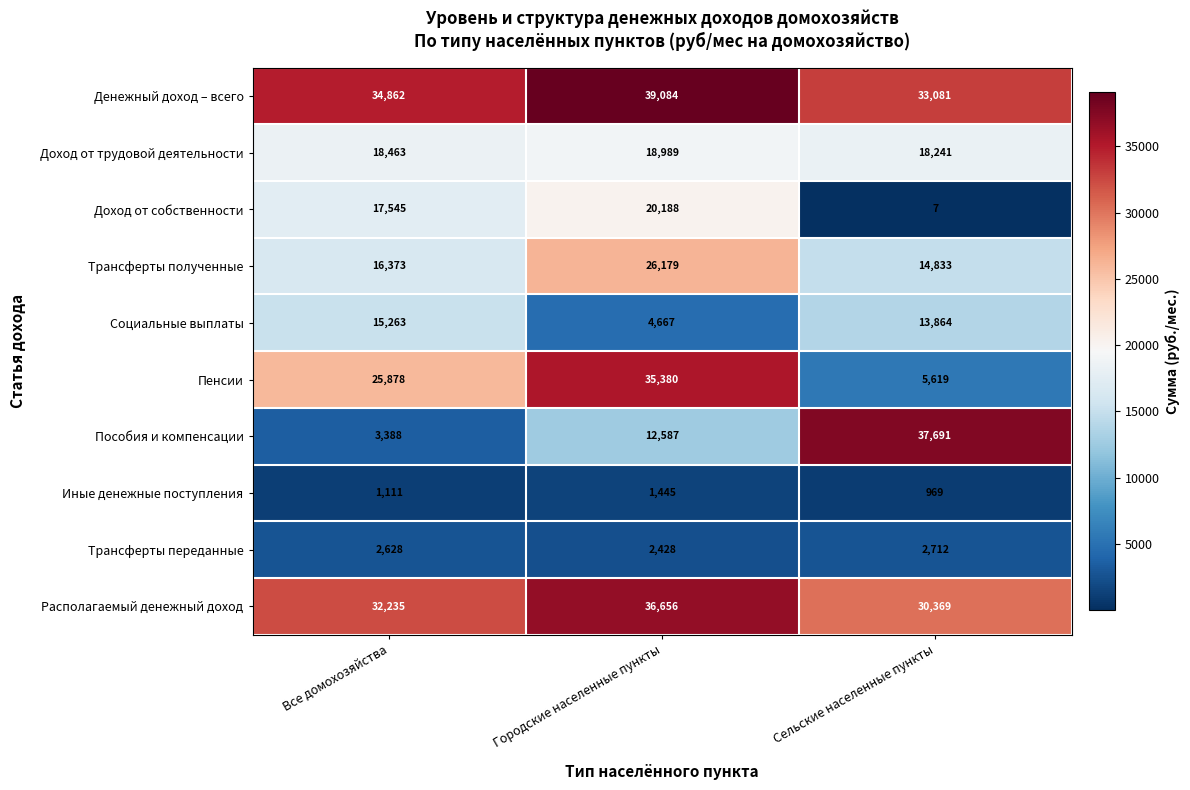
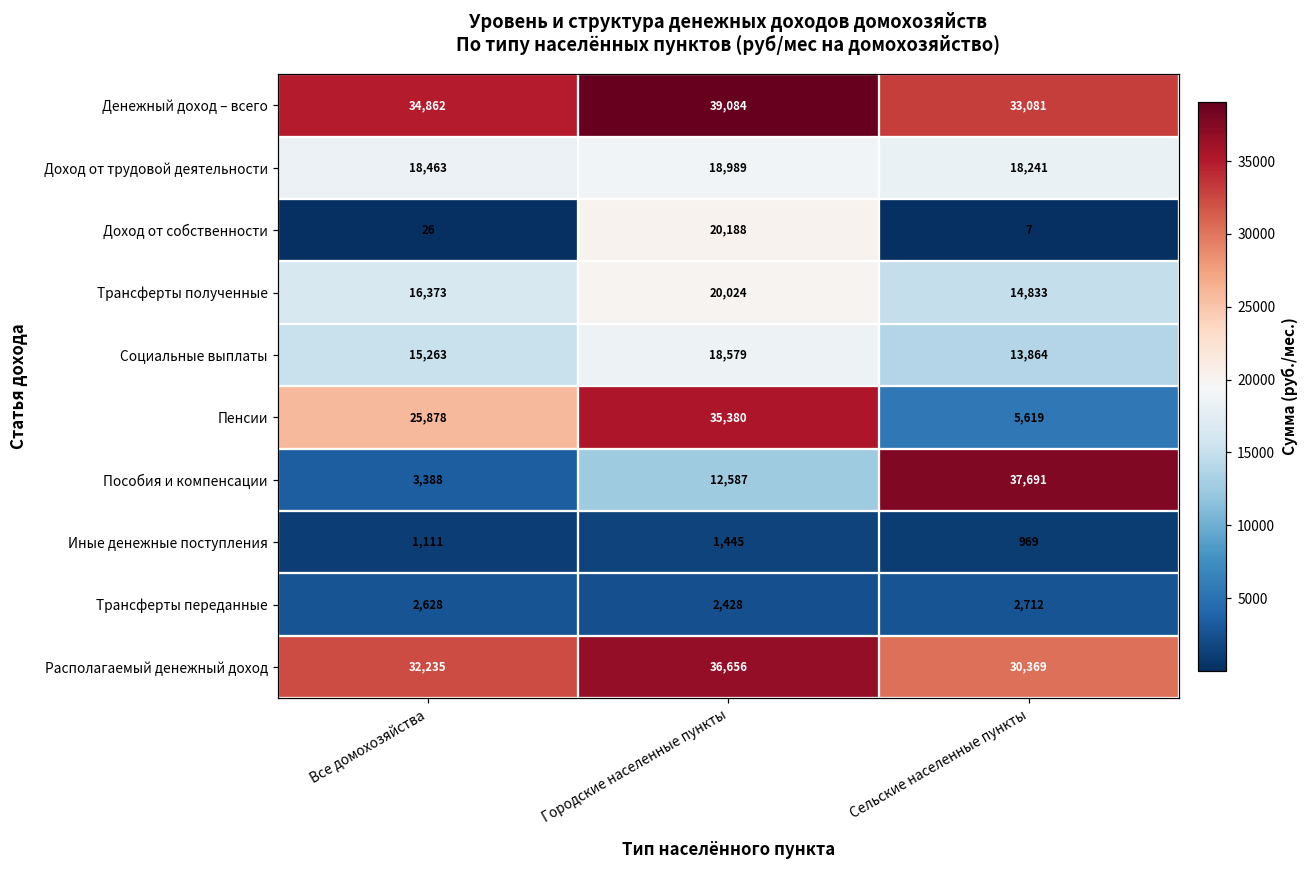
  {
    "Денежный доход – всего": {
      "Все домохозяйства": "34,862",
      "Городские населенные пункты": "39,084",
      "Сельские населенные пункты": "33,081"
    },
    "Доход от трудовой деятельности": {
      "Все домохозяйства": "18,463",
      "Городские населенные пункты": "18,989",
      "Сельские населенные пункты": "18,241"
    },
    "Доход от собственности": {
-     "Все домохозяйства": "17,545",
+     "Все домохозяйства": "26",
      "Городские населенные пункты": "20,188",
      "Сельские населенные пункты": "7"
    },
    "Трансферты полученные": {
      "Все домохозяйства": "16,373",
-     "Городские населенные пункты": "26,179",
+     "Городские населенные пункты": "20,024",
      "Сельские населенные пункты": "14,833"
    },
    "Социальные выплаты": {
      "Все домохозяйства": "15,263",
-     "Городские населенные пункты": "4,667",
+     "Городские населенные пункты": "18,579",
      "Сельские населенные пункты": "13,864"
    },
    "Пенсии": {
      "Все домохозяйства": "25,878",
      "Городские населенные пункты": "35,380",
      "Сельские населенные пункты": "5,619"
    },
    "Пособия и компенсации": {
      "Все домохозяйства": "3,388",
      "Городские населенные пункты": "12,587",
      "Сельские населенные пункты": "37,691"
    },
    "Иные денежные поступления": {
      "Все домохозяйства": "1,111",
      "Городские населенные пункты": "1,445",
      "Сельские населенные пункты": "969"
    },
    "Трансферты переданные": {
      "Все домохозяйства": "2,628",
      "Городские населенные пункты": "2,428",
      "Сельские населенные пункты": "2,712"
    },
    "Располагаемый денежный доход": {
      "Все домохозяйства": "32,235",
      "Городские населенные пункты": "36,656",
      "Сельские населенные пункты": "30,369"
    }
  }
